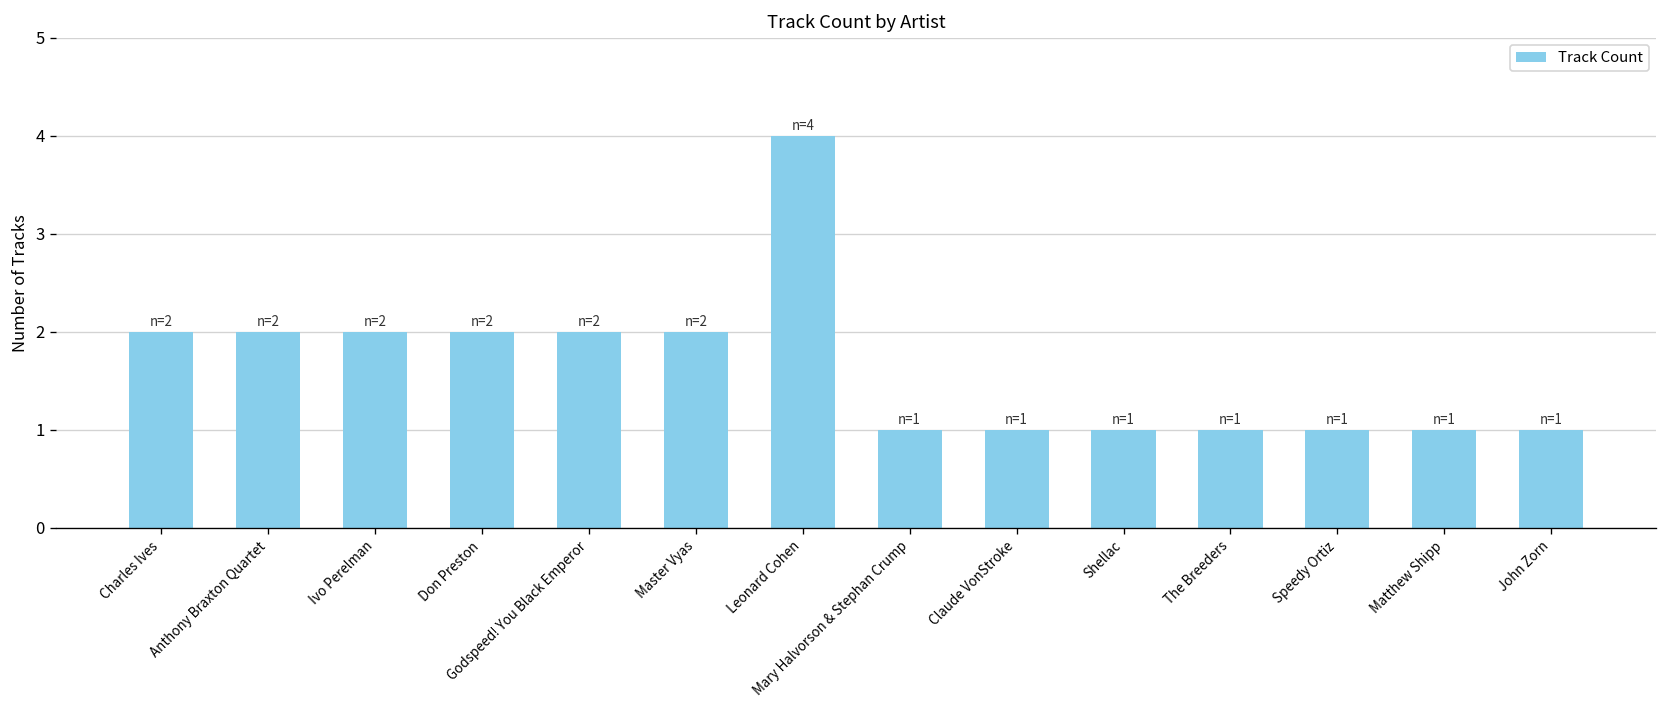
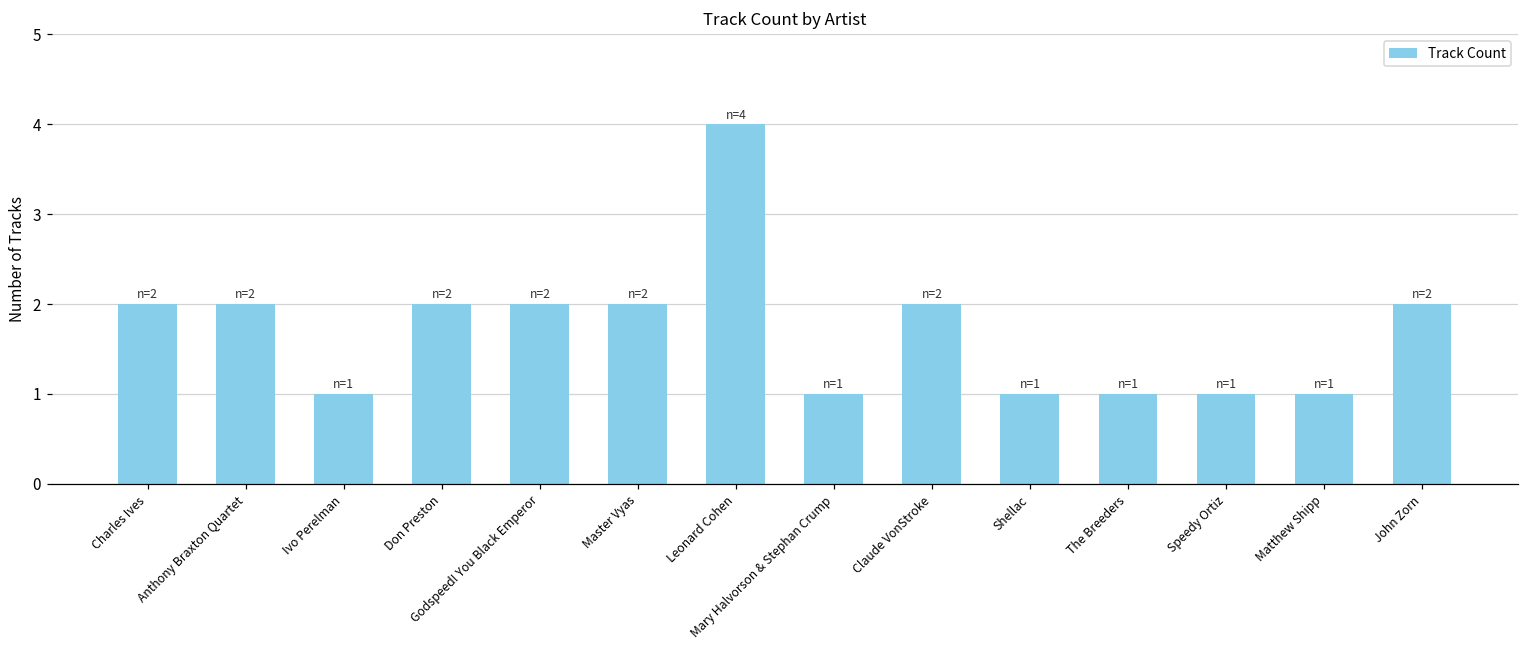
  {
    "Charles Ives": 2,
    "Anthony Braxton Quartet": 2,
-   "Ivo Perelman": 2,
+   "Ivo Perelman": 1,
    "Don Preston": 2,
    "Godspeed! You Black Emperor": 2,
    "Master Vyas": 2,
    "Leonard Cohen": 4,
    "Mary Halvorson & Stephan Crump": 1,
-   "Claude VonStroke": 1,
+   "Claude VonStroke": 2,
    "Shellac": 1,
    "The Breeders": 1,
    "Speedy Ortiz": 1,
    "Matthew Shipp": 1,
-   "John Zorn": 1
+   "John Zorn": 2
  }
